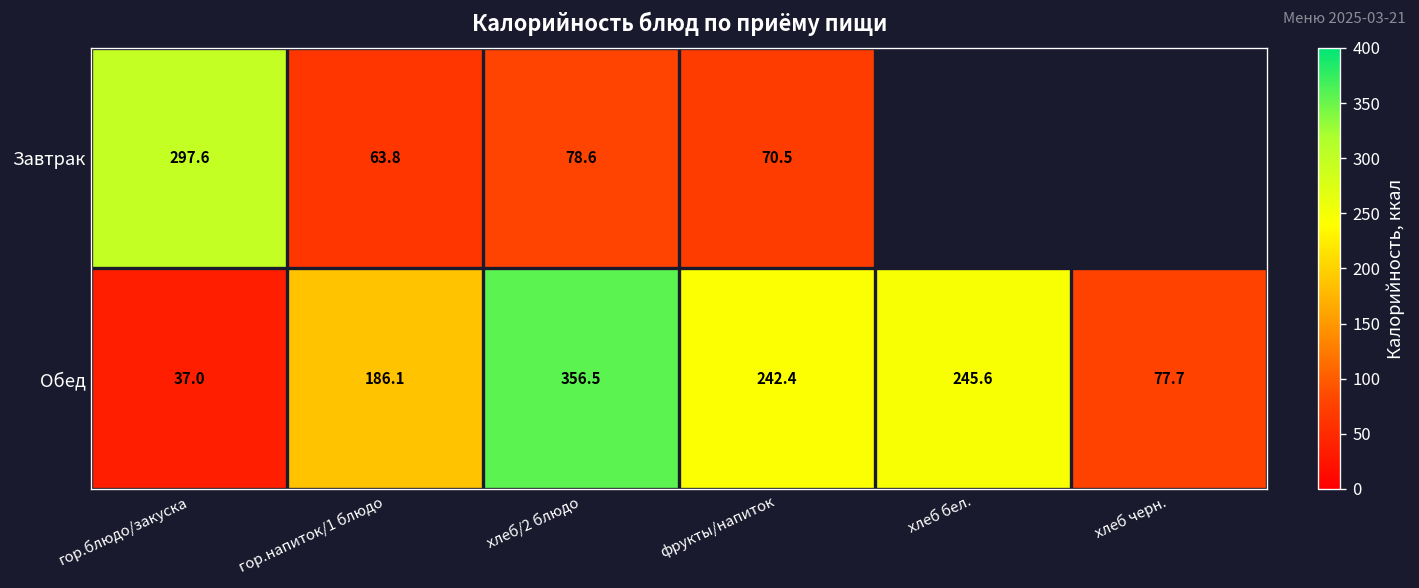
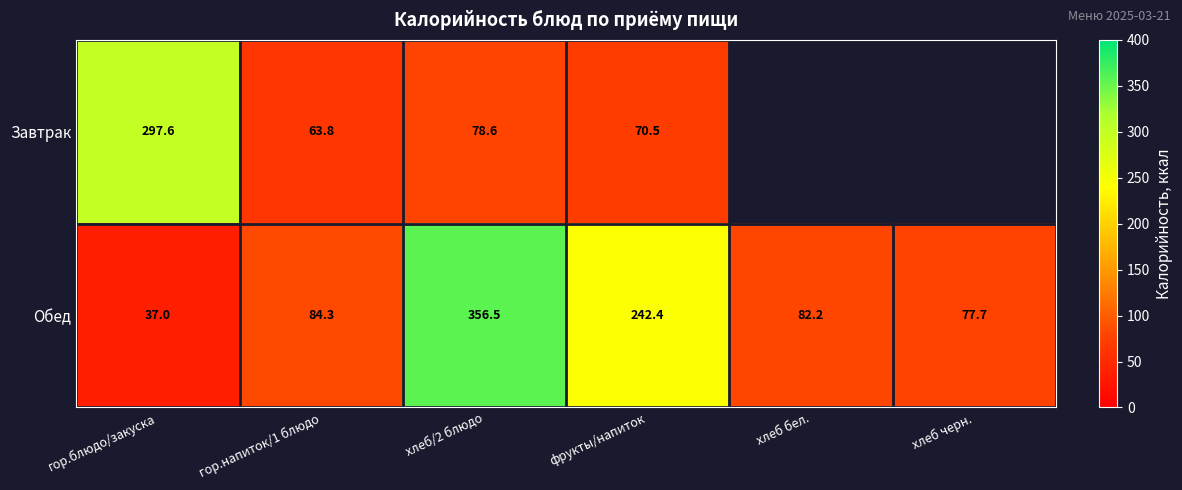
  {
    "Завтрак": {
      "гор.блюдо/закуска": 297.6,
      "гор.напиток/1 блюдо": 63.8,
      "хлеб/2 блюдо": 78.6,
      "фрукты/напиток": 70.5
    },
    "Обед": {
      "гор.блюдо/закуска": 37.0,
-     "гор.напиток/1 блюдо": 186.1,
+     "гор.напиток/1 блюдо": 84.3,
      "хлеб/2 блюдо": 356.5,
      "фрукты/напиток": 242.4,
-     "хлеб бел.": 245.6,
+     "хлеб бел.": 82.2,
      "хлеб черн.": 77.7
    }
  }
